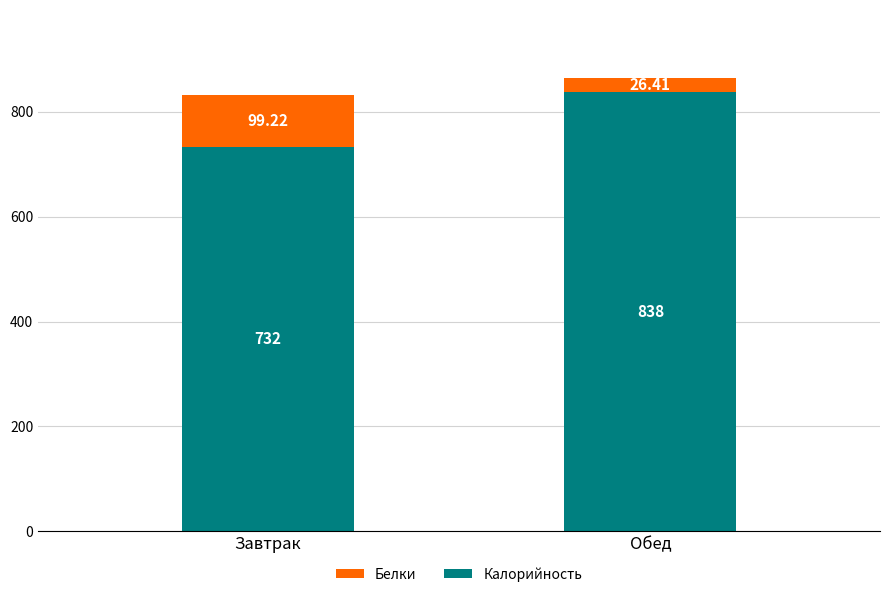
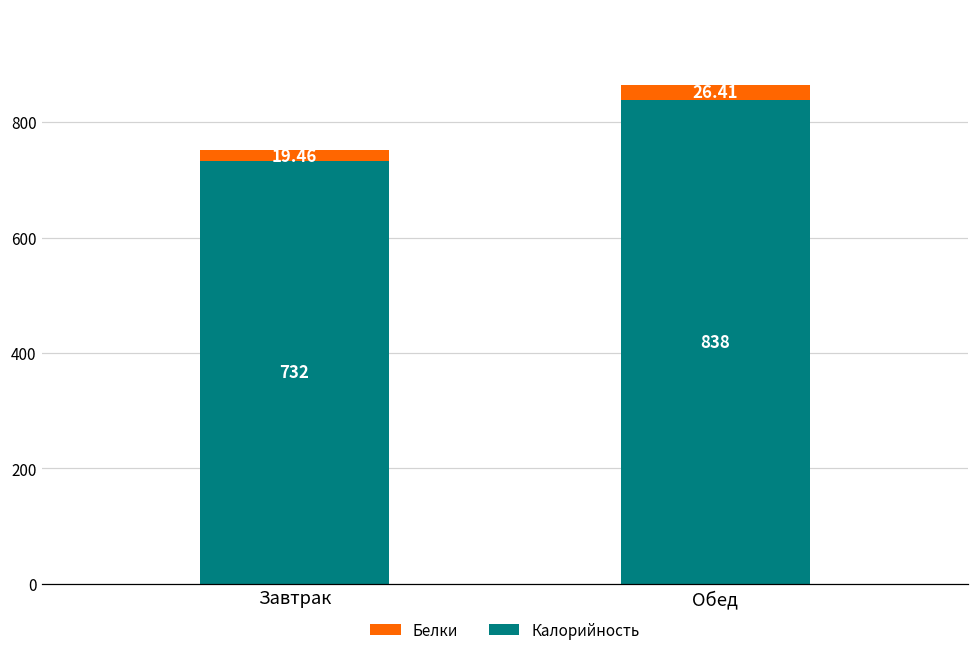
  {
    "Калорийность": {
      "Завтрак": 732,
      "Обед": 838
    },
    "Белки": {
-     "Завтрак": 99.22,
+     "Завтрак": 19.46,
      "Обед": 26.41
    }
  }
